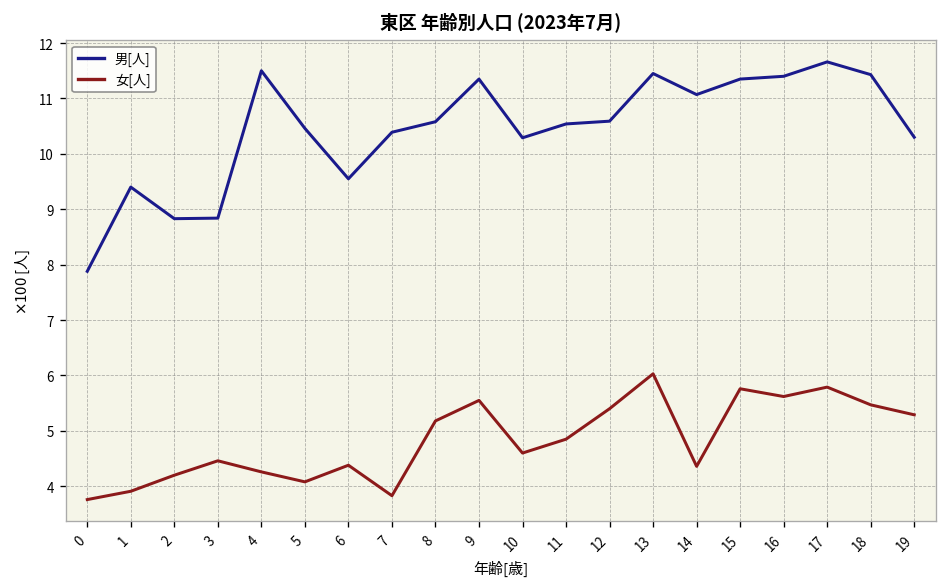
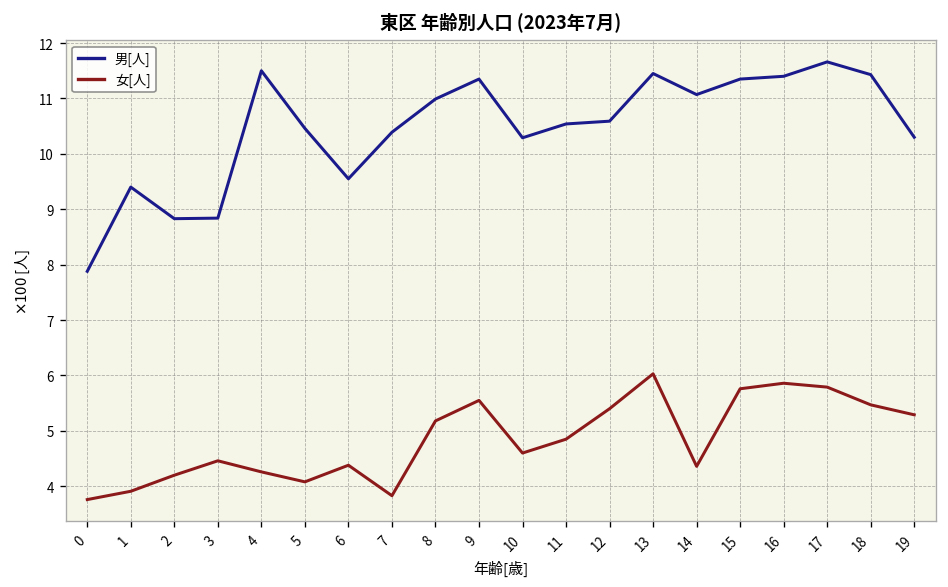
  {
    "男[人]": {
      "0": 7.9,
      "1": 9.4,
      "2": 8.8,
      "3": 8.8,
      "4": 11.5,
      "5": 10.5,
      "6": 9.6,
      "7": 10.4,
-     "8": 10.6,
+     "8": 11.0,
      "9": 11.4,
      "10": 10.3,
      "11": 10.5,
      "12": 10.6,
      "13": 11.5,
      "14": 11.1,
      "15": 11.4,
      "16": 11.4,
      "17": 11.7,
      "18": 11.4,
      "19": 10.3
    },
    "女[人]": {
      "0": 3.8,
      "1": 3.9,
      "2": 4.2,
      "3": 4.5,
      "4": 4.3,
      "5": 4.1,
      "6": 4.4,
      "7": 3.8,
      "8": 5.2,
      "9": 5.6,
      "10": 4.6,
      "11": 4.9,
      "12": 5.4,
      "13": 6.0,
      "14": 4.4,
      "15": 5.8,
-     "16": 5.6,
+     "16": 5.9,
      "17": 5.8,
      "18": 5.5,
      "19": 5.3
    }
  }
